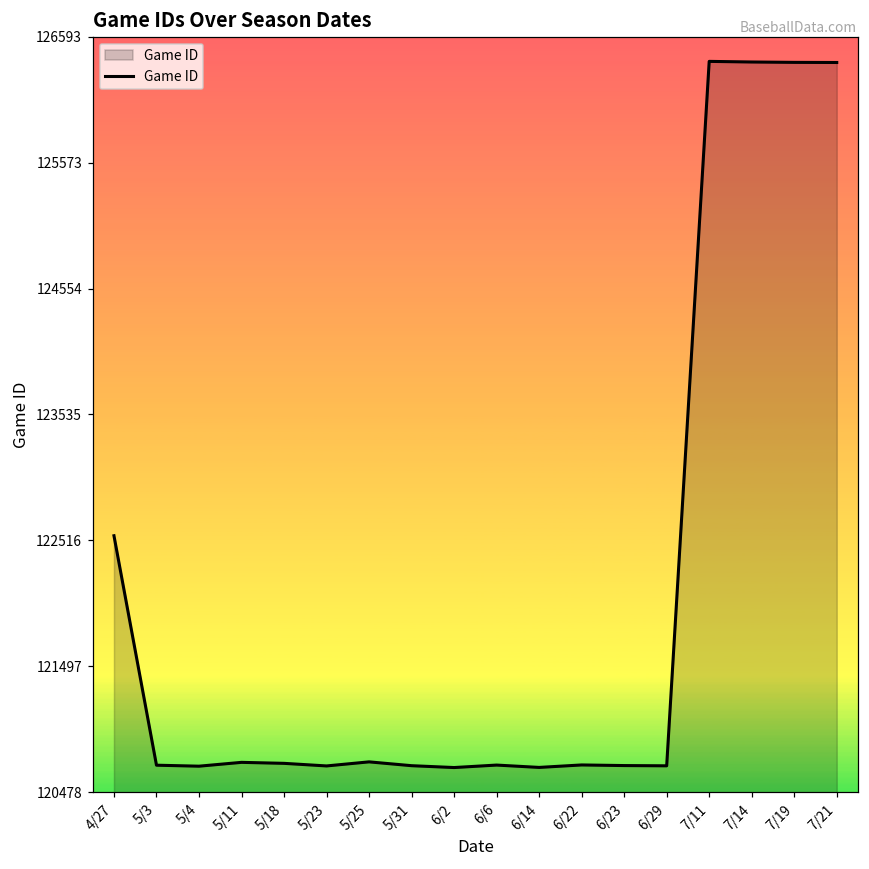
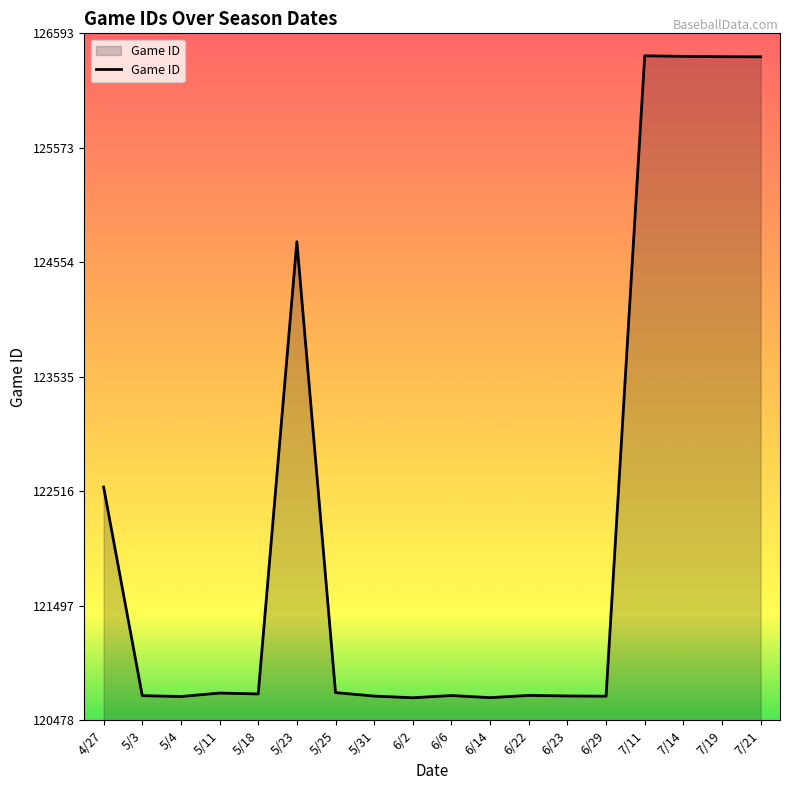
  {
    "4/27": 122550,
    "5/3": 120700,
    "5/4": 120690,
    "5/11": 120720,
    "5/18": 120710,
-   "5/23": 120690,
+   "5/23": 124740,
    "5/25": 120720,
    "5/31": 120690,
    "6/2": 120680,
    "6/6": 120700,
    "6/14": 120680,
    "6/22": 120700,
    "6/23": 120690,
    "6/29": 120690,
    "7/11": 126390,
    "7/14": 126390,
    "7/19": 126390,
    "7/21": 126380
  }
